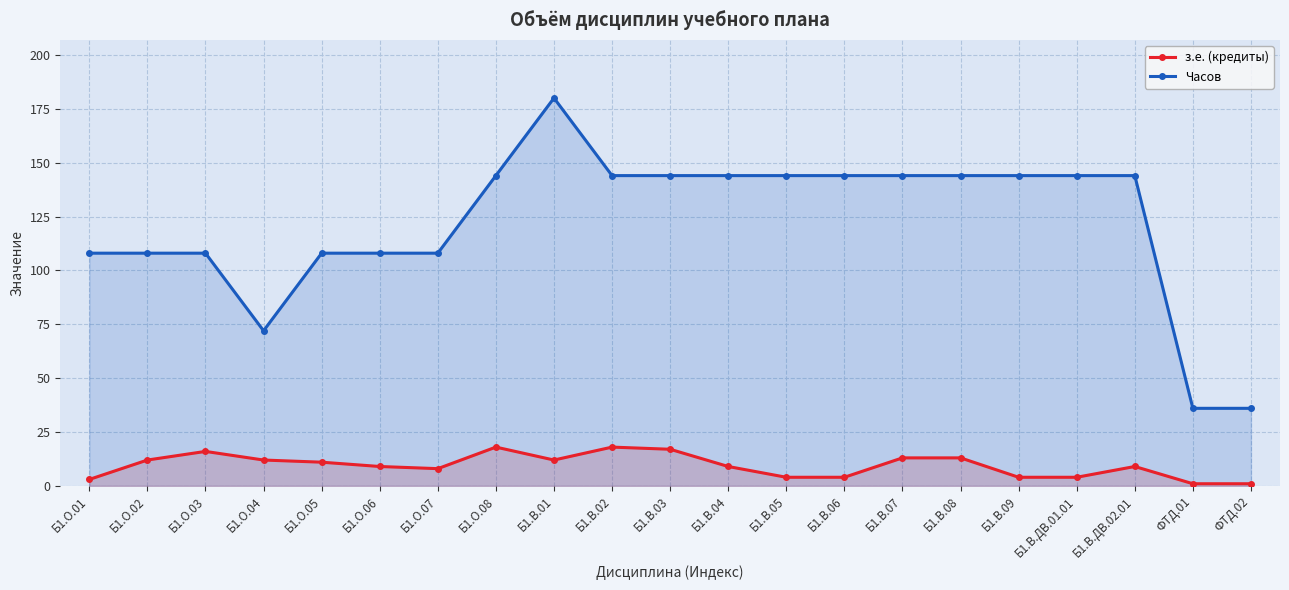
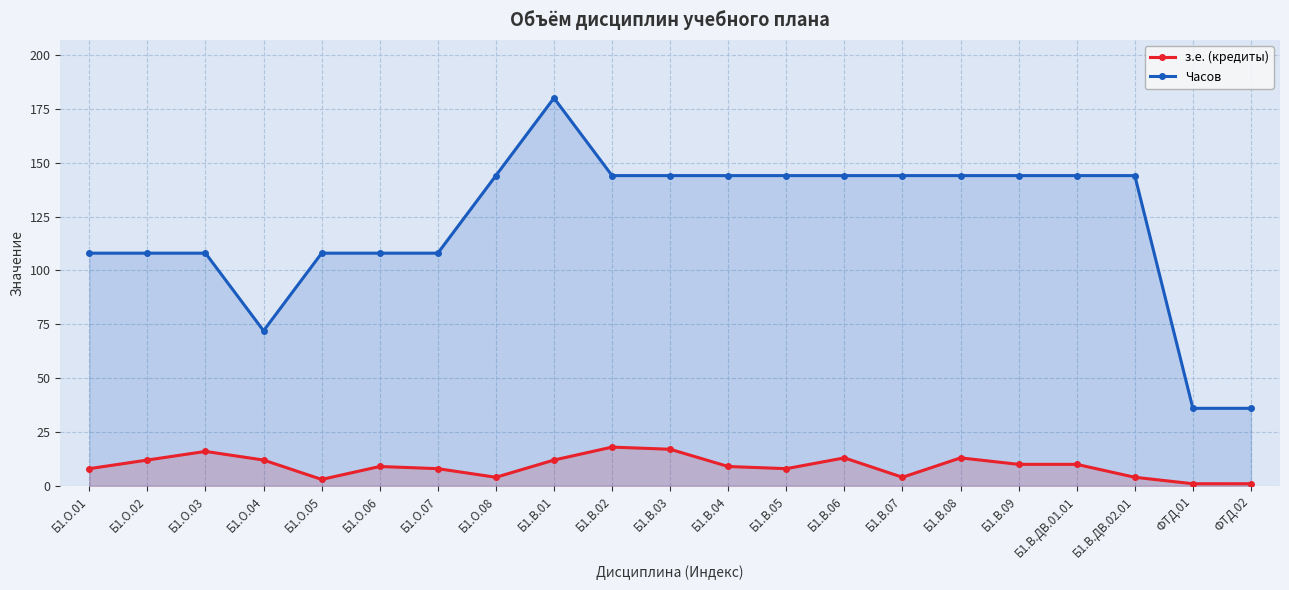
  {
    "з.е. (кредиты)": {
-     "Б1.О.01": 3,
+     "Б1.О.01": 8,
      "Б1.О.02": 12,
      "Б1.О.03": 16,
      "Б1.О.04": 12,
-     "Б1.О.05": 11,
+     "Б1.О.05": 3,
      "Б1.О.06": 9,
      "Б1.О.07": 8,
-     "Б1.О.08": 18,
+     "Б1.О.08": 4,
      "Б1.В.01": 12,
      "Б1.В.02": 18,
      "Б1.В.03": 17,
      "Б1.В.04": 9,
-     "Б1.В.05": 4,
-     "Б1.В.06": 4,
-     "Б1.В.07": 13,
+     "Б1.В.05": 8,
+     "Б1.В.06": 13,
+     "Б1.В.07": 4,
      "Б1.В.08": 13,
-     "Б1.В.09": 4,
-     "Б1.В.ДВ.01.01": 4,
-     "Б1.В.ДВ.02.01": 9,
+     "Б1.В.09": 10,
+     "Б1.В.ДВ.01.01": 10,
+     "Б1.В.ДВ.02.01": 4,
      "ФТД.01": 1,
      "ФТД.02": 1
    },
    "Часов": {
      "Б1.О.01": 108,
      "Б1.О.02": 108,
      "Б1.О.03": 108,
      "Б1.О.04": 72,
      "Б1.О.05": 108,
      "Б1.О.06": 108,
      "Б1.О.07": 108,
      "Б1.О.08": 144,
      "Б1.В.01": 180,
      "Б1.В.02": 144,
      "Б1.В.03": 144,
      "Б1.В.04": 144,
      "Б1.В.05": 144,
      "Б1.В.06": 144,
      "Б1.В.07": 144,
      "Б1.В.08": 144,
      "Б1.В.09": 144,
      "Б1.В.ДВ.01.01": 144,
      "Б1.В.ДВ.02.01": 144,
      "ФТД.01": 36,
      "ФТД.02": 36
    }
  }
